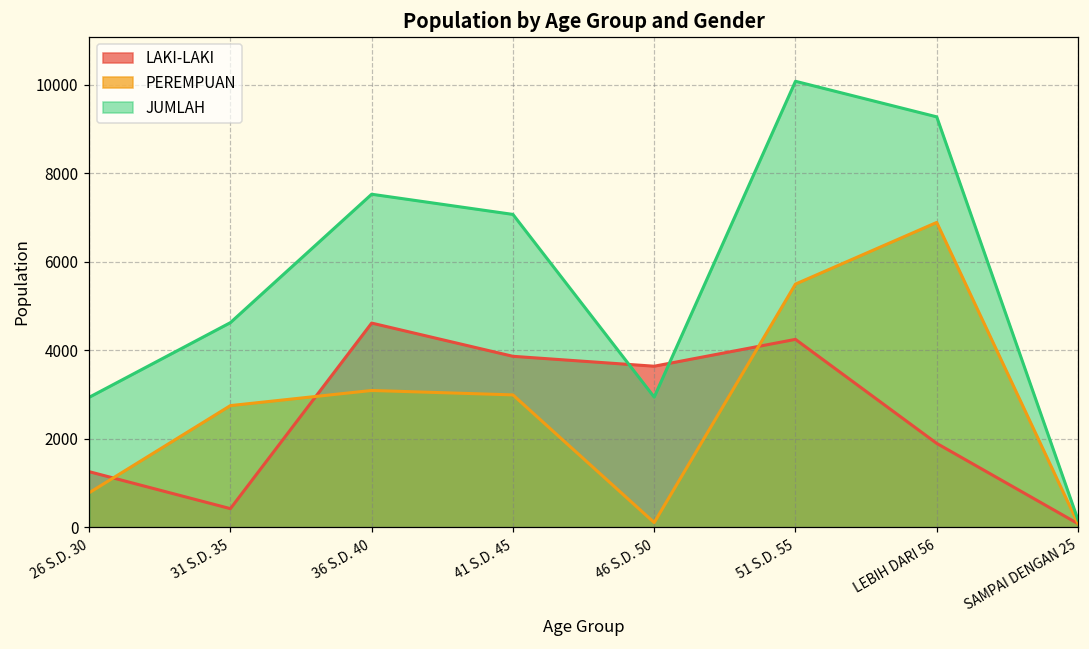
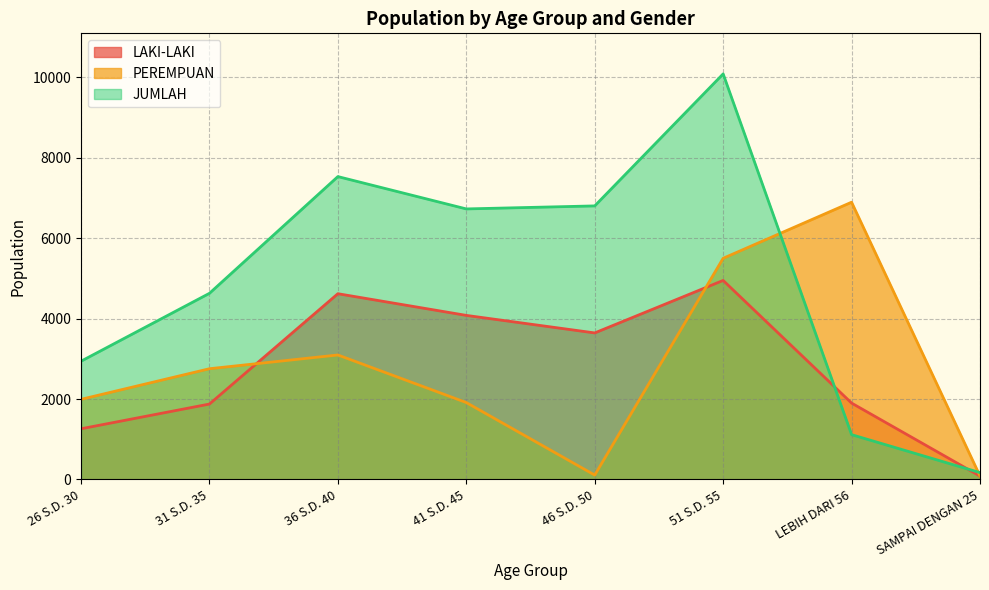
  {
    "LAKI-LAKI": {
      "26 S.D. 30": 1300,
-     "31 S.D. 35": 400,
+     "31 S.D. 35": 1900,
      "36 S.D. 40": 4600,
-     "41 S.D. 45": 3900,
+     "41 S.D. 45": 4100,
      "46 S.D. 50": 3600,
-     "51 S.D. 55": 4300,
+     "51 S.D. 55": 4900,
      "LEBIH DARI 56": 1900
    },
    "PEREMPUAN": {
-     "26 S.D. 30": 800,
+     "26 S.D. 30": 2000,
      "31 S.D. 35": 2800,
      "36 S.D. 40": 3100,
-     "41 S.D. 45": 3000,
+     "41 S.D. 45": 1900,
      "46 S.D. 50": 100,
      "51 S.D. 55": 5500,
      "LEBIH DARI 56": 6900
    },
    "JUMLAH": {
      "26 S.D. 30": 2900,
      "31 S.D. 35": 4600,
      "36 S.D. 40": 7500,
-     "41 S.D. 45": 7100,
-     "46 S.D. 50": 2900,
+     "41 S.D. 45": 6700,
+     "46 S.D. 50": 6800,
      "51 S.D. 55": 10100,
-     "LEBIH DARI 56": 9300,
+     "LEBIH DARI 56": 1100,
      "SAMPAI DENGAN 25": 200
    }
  }
